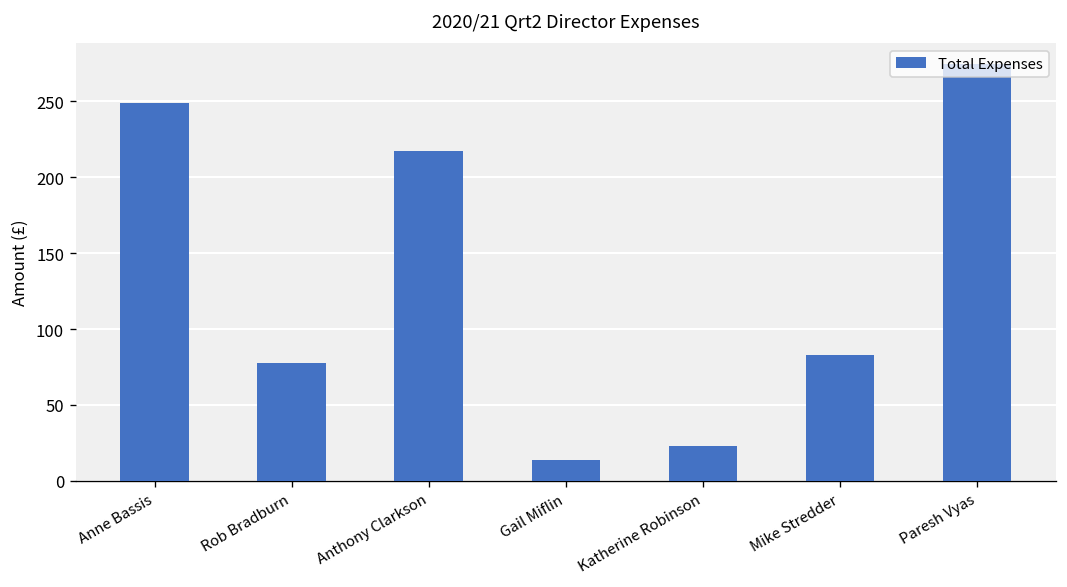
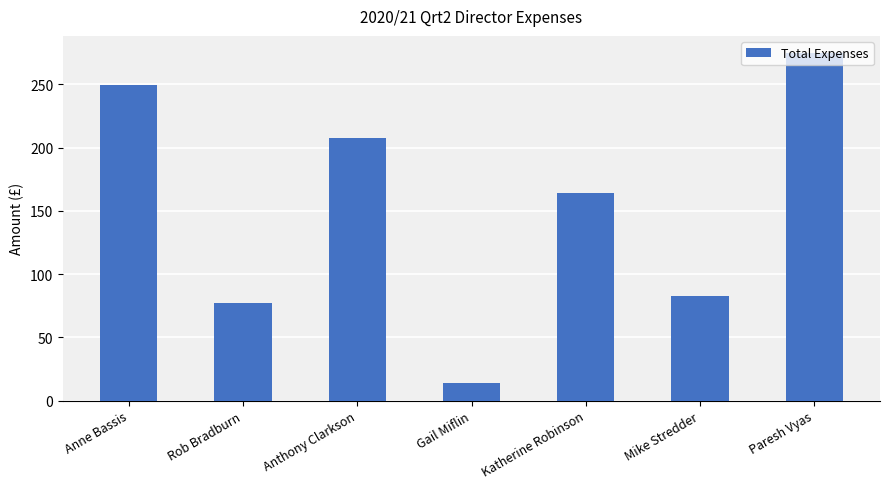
  {
    "Anne Bassis": 249,
    "Rob Bradburn": 77,
-   "Anthony Clarkson": 217,
+   "Anthony Clarkson": 207,
    "Gail Miflin": 14,
-   "Katherine Robinson": 23,
+   "Katherine Robinson": 164,
    "Mike Stredder": 83
  }
